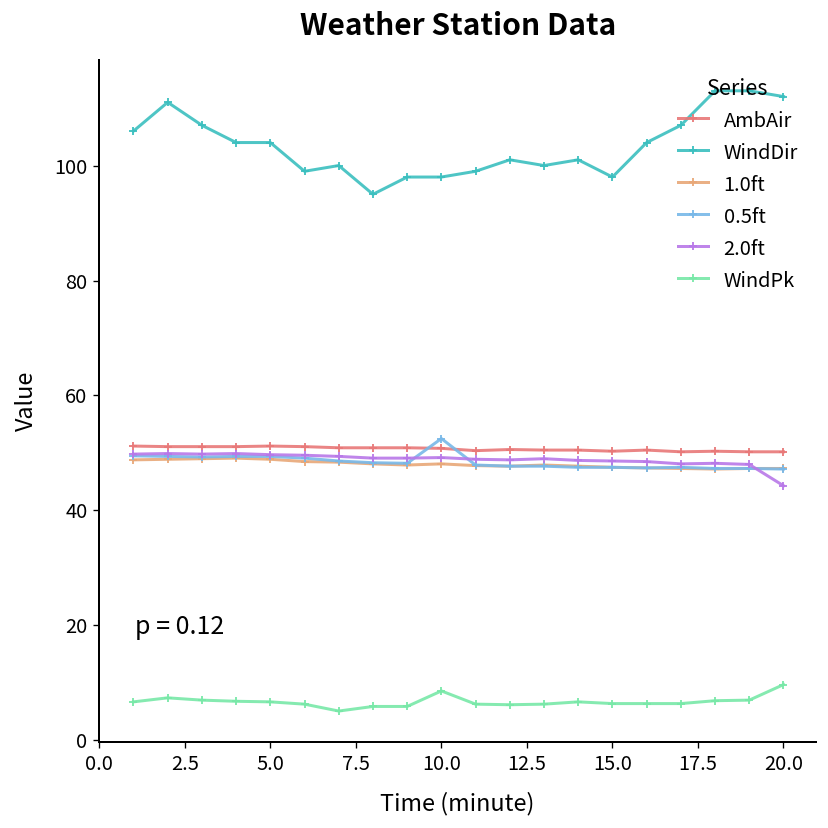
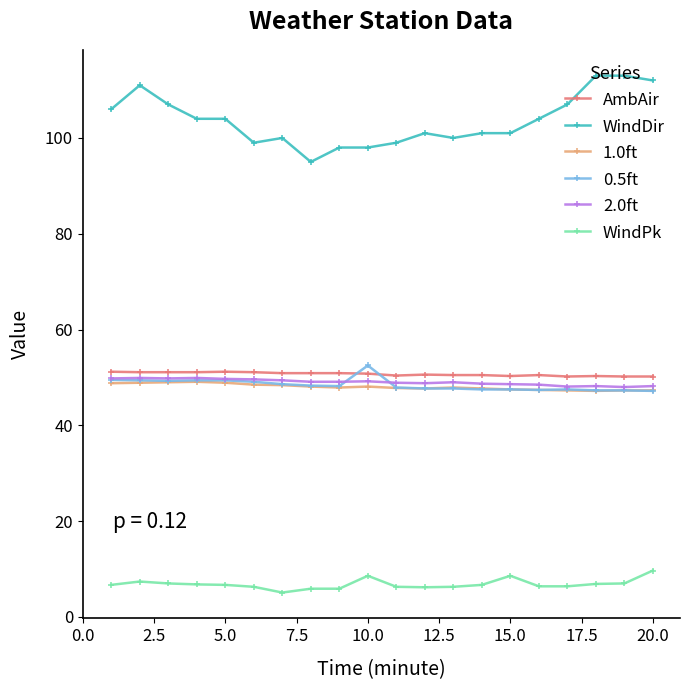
  {
    "WindDir": {
      "5.0": 104,
      "10.0": 98,
-     "15.0": 98,
+     "15.0": 101,
      "20.0": 112
    },
    "0.5ft": {
      "10.0": 53
    },
    "2.0ft": {
      "10.0": 49,
      "15.0": 49,
-     "20.0": 44
+     "20.0": 48
    },
    "WindPk": {
      "5.0": 7,
      "10.0": 9,
-     "15.0": 6,
+     "15.0": 9,
      "20.0": 10
    }
  }
